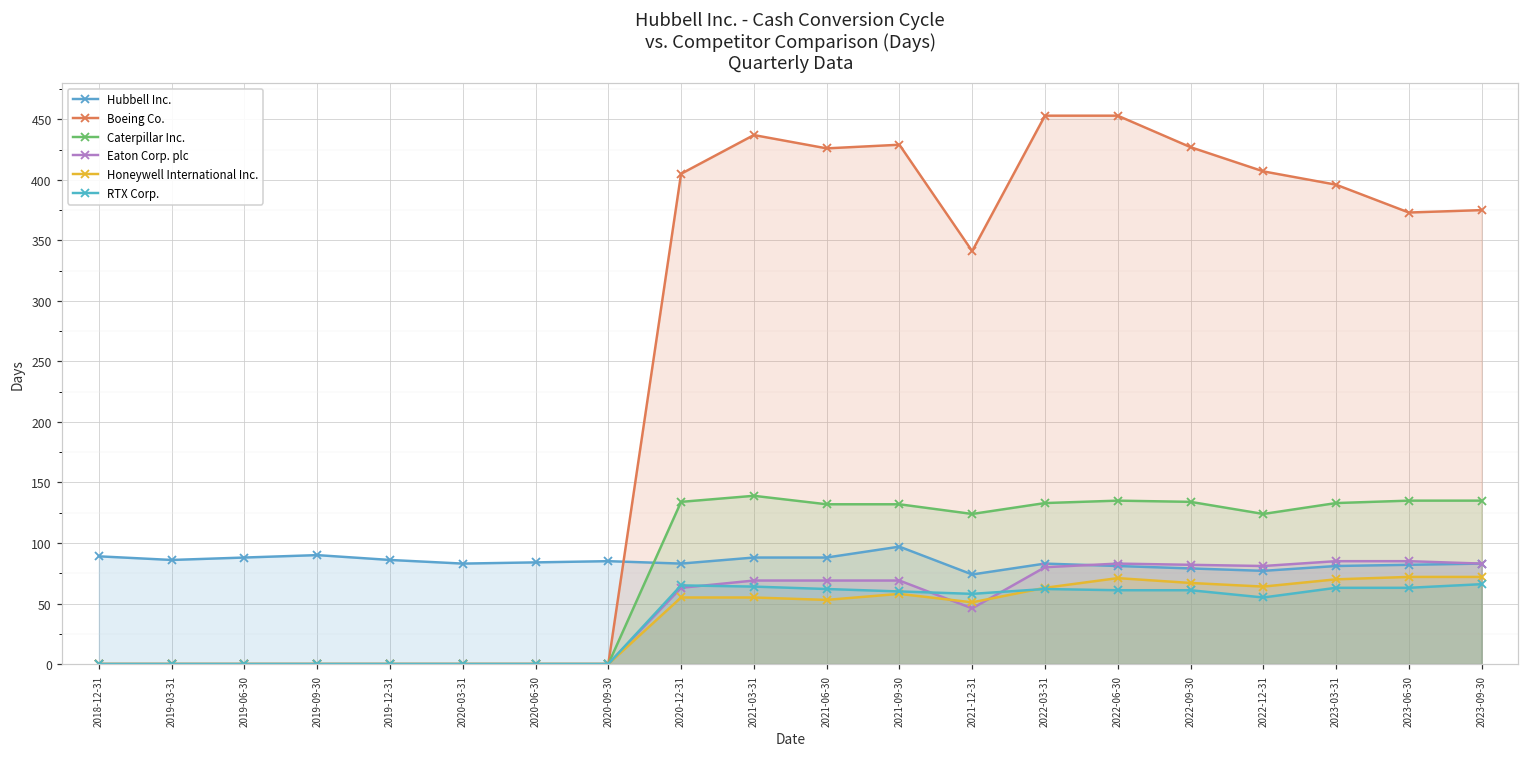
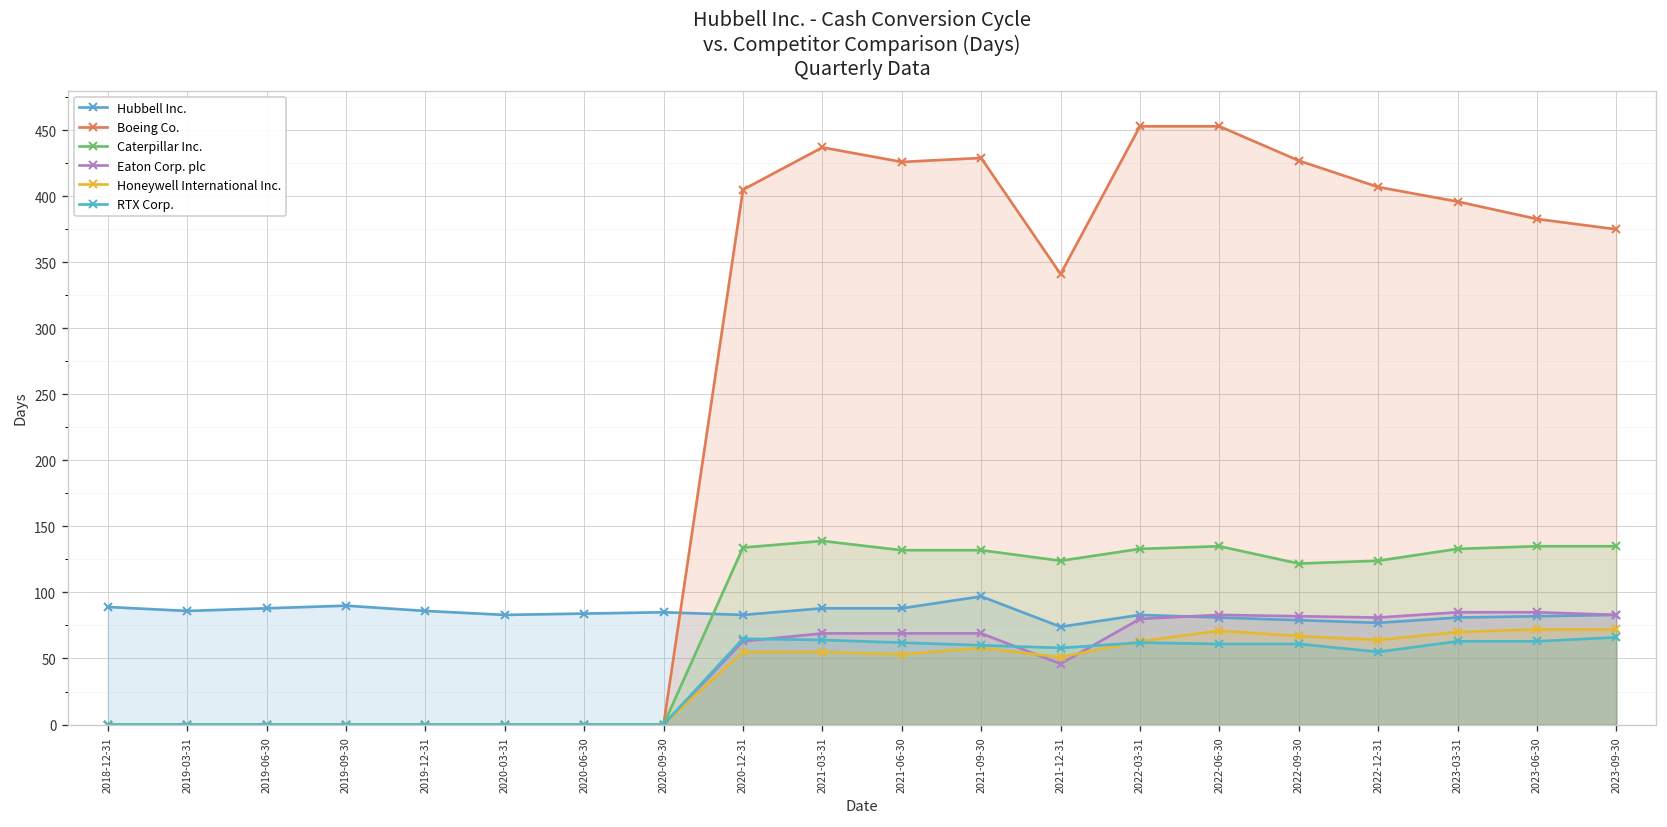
  {
    "Boeing Co.": {
      "2020-12-31": 405,
      "2021-03-31": 437,
      "2021-06-30": 426,
      "2021-09-30": 429,
      "2021-12-31": 341,
      "2022-03-31": 453,
      "2022-06-30": 453,
      "2022-09-30": 427,
      "2022-12-31": 407,
      "2023-03-31": 396,
-     "2023-06-30": 373,
+     "2023-06-30": 383,
      "2023-09-30": 375
    },
    "Caterpillar Inc.": {
      "2020-12-31": 134,
      "2021-03-31": 139,
      "2021-06-30": 132,
      "2021-09-30": 132,
      "2021-12-31": 124,
      "2022-03-31": 133,
      "2022-06-30": 135,
-     "2022-09-30": 134,
+     "2022-09-30": 122,
      "2022-12-31": 124,
      "2023-03-31": 133,
      "2023-06-30": 135,
      "2023-09-30": 135
    },
    "Eaton Corp. plc": {
      "2021-03-31": 69,
      "2021-06-30": 69,
      "2021-09-30": 69,
      "2021-12-31": 46,
      "2022-03-31": 80,
      "2022-09-30": 82,
      "2022-12-31": 81,
      "2023-03-31": 85,
      "2023-06-30": 85
    },
    "Honeywell International Inc.": {
      "2020-12-31": 55,
      "2021-03-31": 55,
      "2021-06-30": 53,
      "2021-12-31": 51,
      "2022-06-30": 71,
      "2022-09-30": 67,
      "2022-12-31": 64,
      "2023-03-31": 70,
      "2023-06-30": 72,
      "2023-09-30": 72
    }
  }
